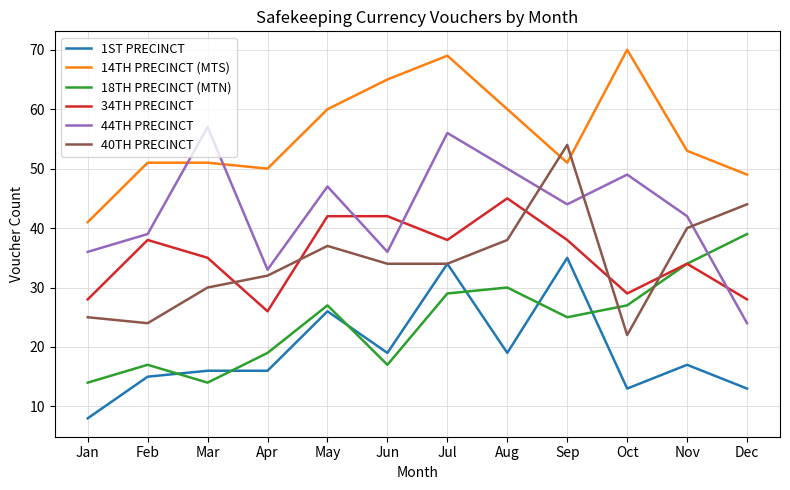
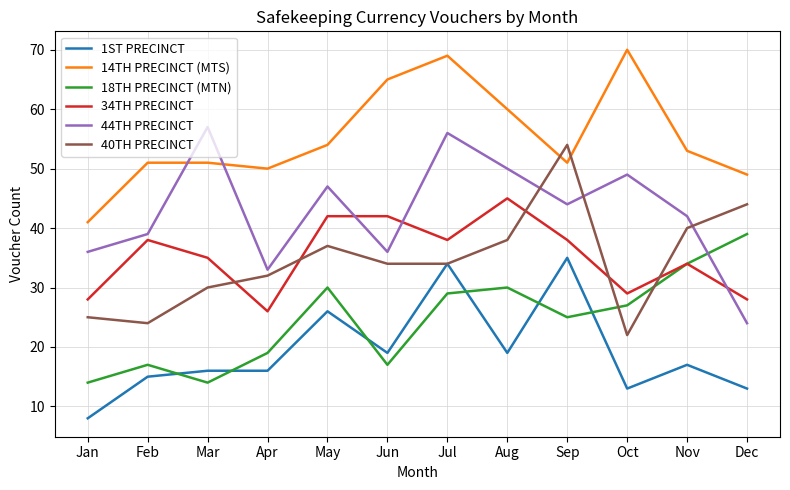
  {
    "1ST PRECINCT": {
      "Jan": 8,
      "Feb": 15,
      "Mar": 16,
      "Apr": 16,
      "May": 26,
      "Jun": 19,
      "Aug": 19,
      "Sep": 35,
      "Oct": 13,
      "Nov": 17,
      "Dec": 13
    },
    "14TH PRECINCT (MTS)": {
      "Jan": 41,
      "Feb": 51,
      "Mar": 51,
      "Apr": 50,
-     "May": 60,
+     "May": 54,
      "Jun": 65,
      "Jul": 69,
      "Aug": 60,
      "Sep": 51,
      "Oct": 70,
      "Nov": 53,
      "Dec": 49
    },
    "18TH PRECINCT (MTN)": {
      "Jan": 14,
      "Feb": 17,
      "Mar": 14,
      "Apr": 19,
-     "May": 27,
+     "May": 30,
      "Jun": 17,
      "Jul": 29,
      "Aug": 30,
      "Sep": 25,
      "Oct": 27,
      "Dec": 39
    },
    "34TH PRECINCT": {
      "Jan": 28,
      "Feb": 38,
      "Mar": 35,
      "Apr": 26,
      "May": 42,
      "Jun": 42,
      "Jul": 38,
      "Aug": 45,
      "Sep": 38,
      "Oct": 29,
      "Dec": 28
    },
    "44TH PRECINCT": {
      "Jan": 36,
      "Feb": 39,
      "Apr": 33,
      "May": 47,
      "Jun": 36,
      "Jul": 56,
      "Aug": 50,
      "Sep": 44,
      "Oct": 49,
      "Nov": 42,
      "Dec": 24
    },
    "40TH PRECINCT": {
      "Jan": 25,
      "Feb": 24,
      "Mar": 30,
      "Apr": 32,
      "May": 37,
      "Jun": 34,
      "Aug": 38,
      "Sep": 54,
      "Oct": 22,
      "Nov": 40,
      "Dec": 44
    }
  }
